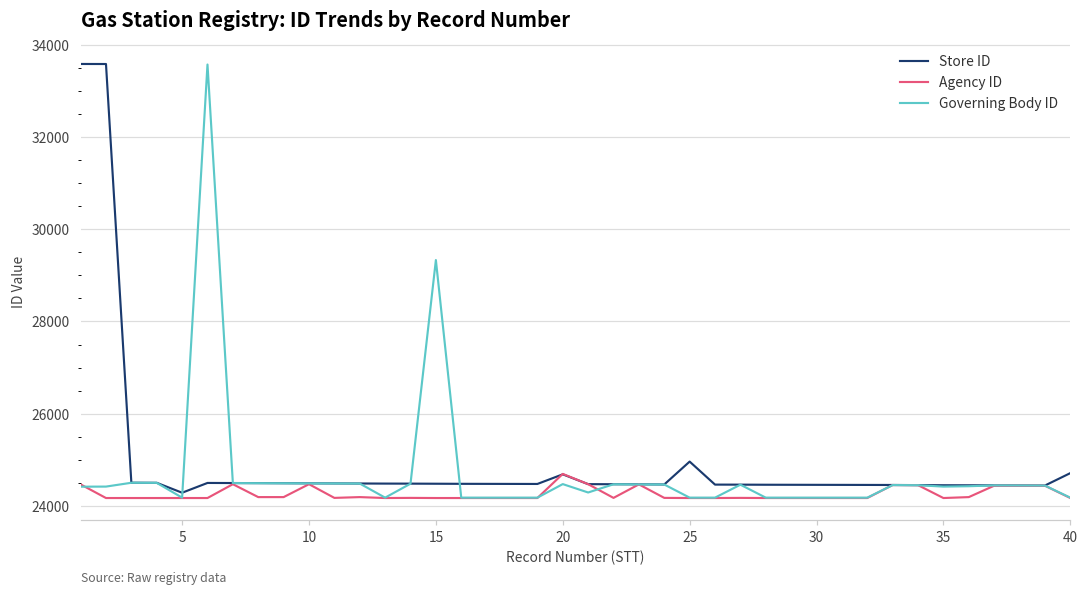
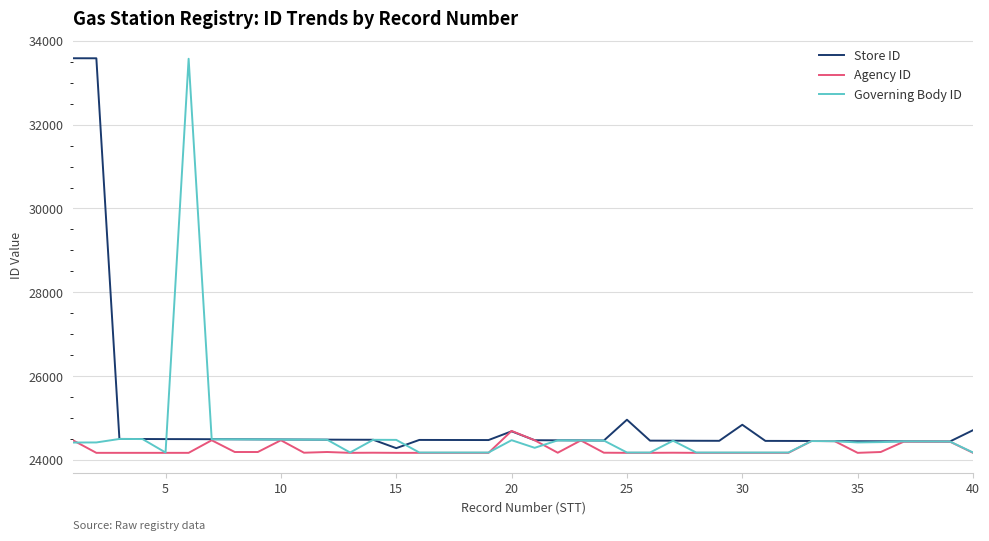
  {
    "Store ID": {
-     "5": 24300,
-     "15": 24500,
+     "5": 24500,
+     "15": 24300,
      "25": 25000,
-     "30": 24500,
+     "30": 24800,
      "40": 24700
    },
    "Agency ID": {
      "15": 24200,
      "35": 24200
    },
    "Governing Body ID": {
-     "15": 29300,
+     "15": 24500,
      "20": 24500
    }
  }
